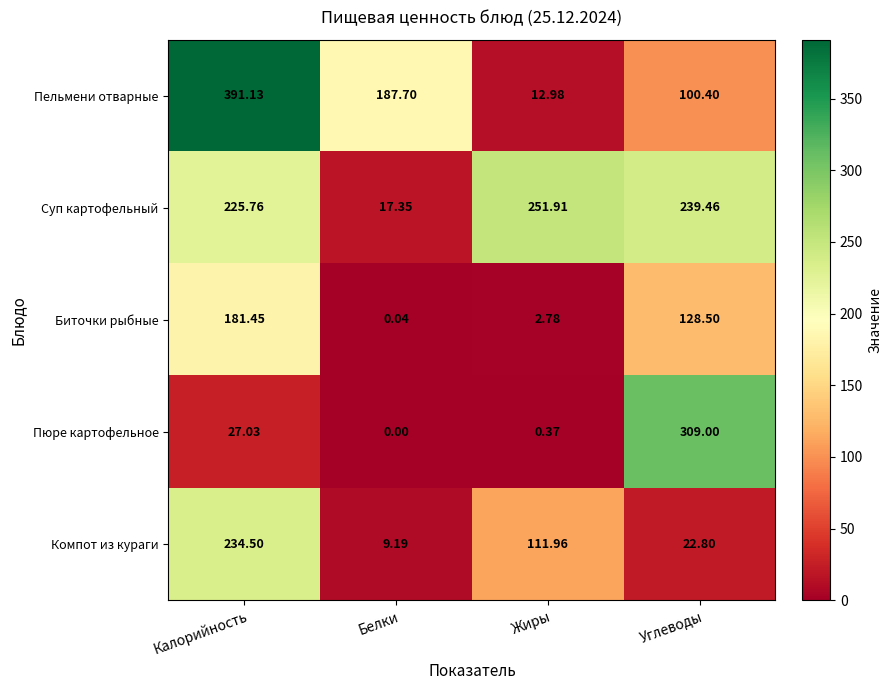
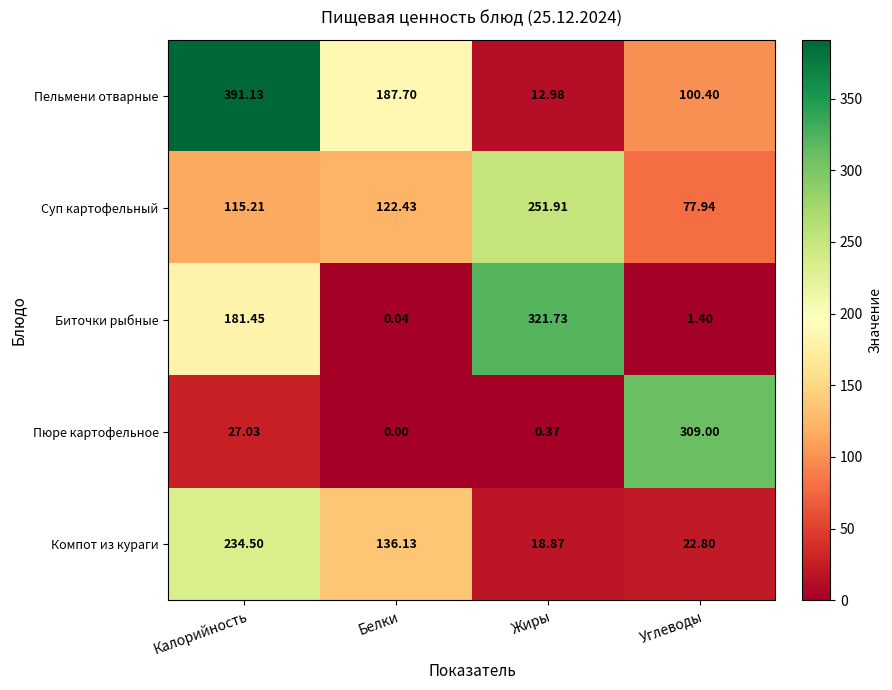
  {
    "Пельмени отварные": {
      "Калорийность": 391.13,
      "Белки": 187.70,
      "Жиры": 12.98,
      "Углеводы": 100.40
    },
    "Суп картофельный": {
-     "Калорийность": 225.76,
-     "Белки": 17.35,
+     "Калорийность": 115.21,
+     "Белки": 122.43,
      "Жиры": 251.91,
-     "Углеводы": 239.46
+     "Углеводы": 77.94
    },
    "Биточки рыбные": {
      "Калорийность": 181.45,
      "Белки": 0.04,
-     "Жиры": 2.78,
-     "Углеводы": 128.50
+     "Жиры": 321.73,
+     "Углеводы": 1.40
    },
    "Пюре картофельное": {
      "Калорийность": 27.03,
      "Белки": 0.00,
      "Жиры": 0.37,
      "Углеводы": 309.00
    },
    "Компот из кураги": {
      "Калорийность": 234.50,
-     "Белки": 9.19,
-     "Жиры": 111.96,
+     "Белки": 136.13,
+     "Жиры": 18.87,
      "Углеводы": 22.80
    }
  }
